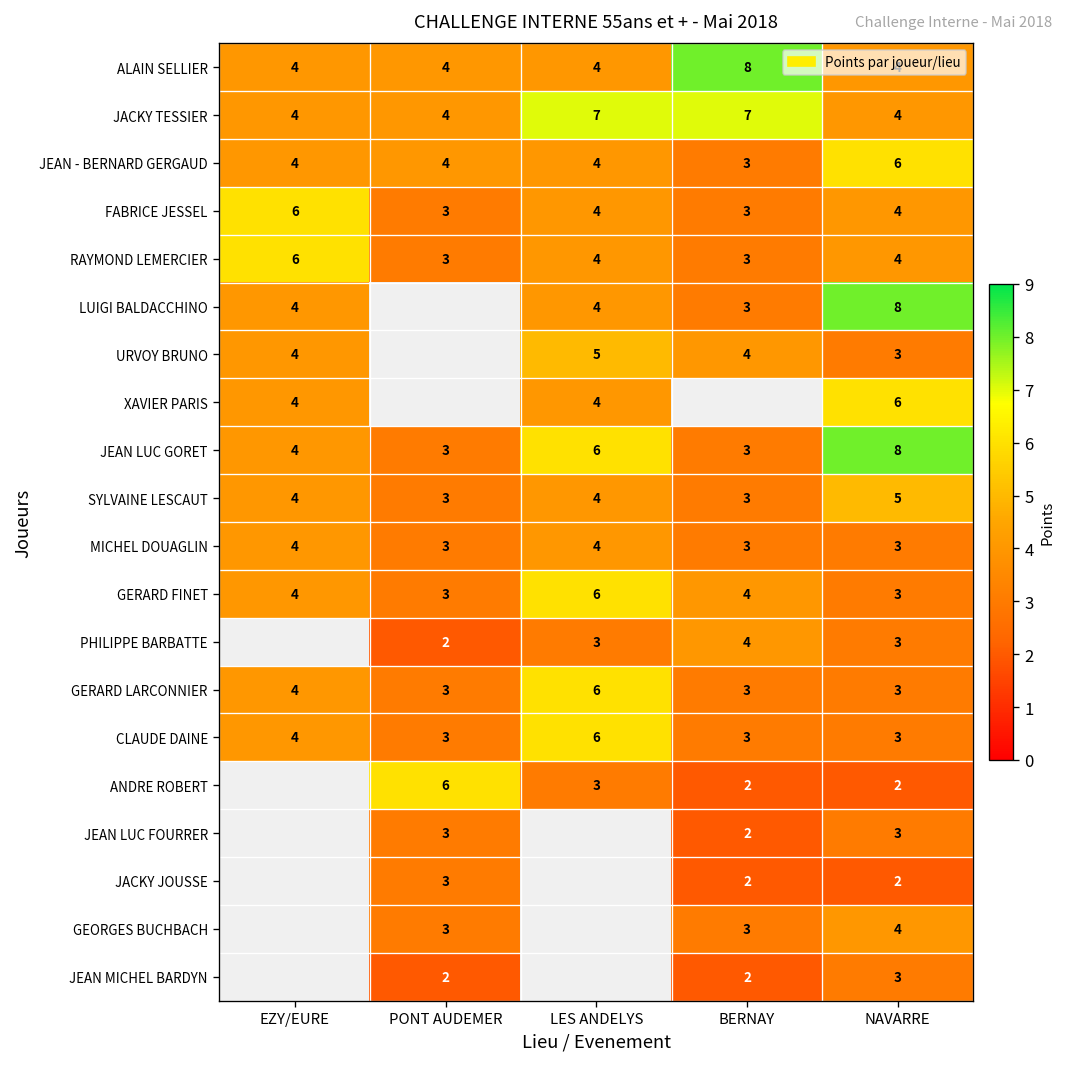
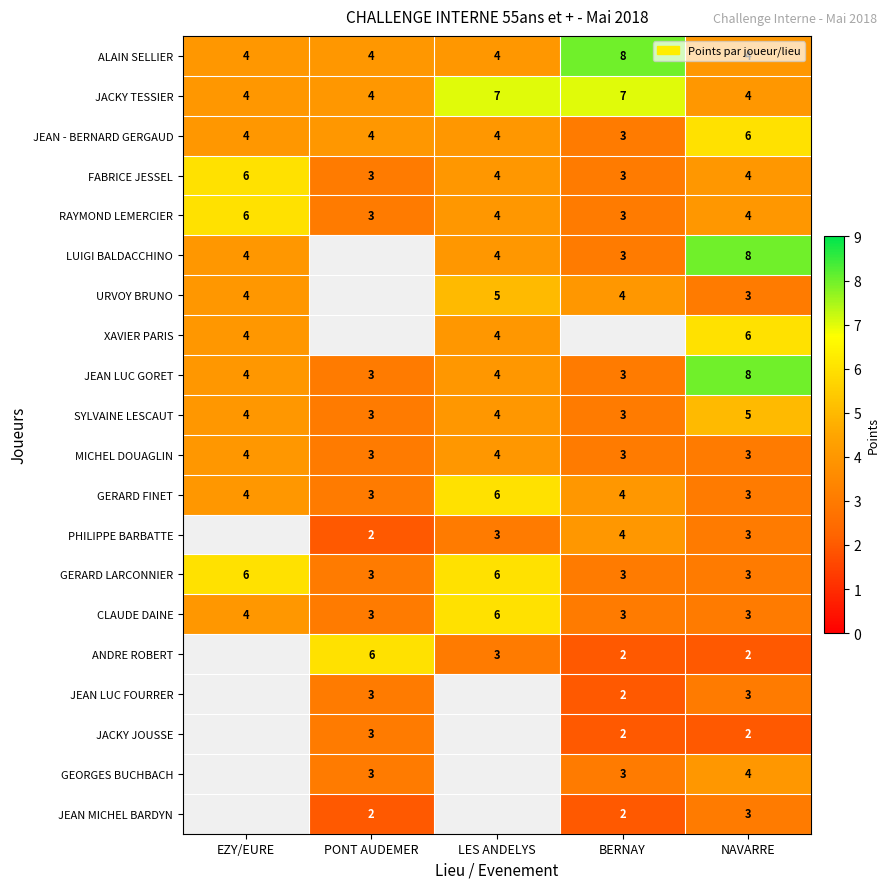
  {
    "ALAIN SELLIER": {
      "EZY/EURE": 4,
      "PONT AUDEMER": 4,
      "LES ANDELYS": 4,
      "BERNAY": 8
    },
    "JACKY TESSIER": {
      "EZY/EURE": 4,
      "PONT AUDEMER": 4,
      "LES ANDELYS": 7,
      "BERNAY": 7,
      "NAVARRE": 4
    },
    "JEAN - BERNARD GERGAUD": {
      "EZY/EURE": 4,
      "PONT AUDEMER": 4,
      "LES ANDELYS": 4,
      "BERNAY": 3,
      "NAVARRE": 6
    },
    "FABRICE JESSEL": {
      "EZY/EURE": 6,
      "PONT AUDEMER": 3,
      "LES ANDELYS": 4,
      "BERNAY": 3,
      "NAVARRE": 4
    },
    "RAYMOND LEMERCIER": {
      "EZY/EURE": 6,
      "PONT AUDEMER": 3,
      "LES ANDELYS": 4,
      "BERNAY": 3,
      "NAVARRE": 4
    },
    "LUIGI BALDACCHINO": {
      "EZY/EURE": 4,
      "LES ANDELYS": 4,
      "BERNAY": 3,
      "NAVARRE": 8
    },
    "URVOY BRUNO": {
      "EZY/EURE": 4,
      "LES ANDELYS": 5,
      "BERNAY": 4,
      "NAVARRE": 3
    },
    "XAVIER PARIS": {
      "EZY/EURE": 4,
      "LES ANDELYS": 4,
      "NAVARRE": 6
    },
    "JEAN LUC GORET": {
      "EZY/EURE": 4,
      "PONT AUDEMER": 3,
-     "LES ANDELYS": 6,
+     "LES ANDELYS": 4,
      "BERNAY": 3,
      "NAVARRE": 8
    },
    "SYLVAINE LESCAUT": {
      "EZY/EURE": 4,
      "PONT AUDEMER": 3,
      "LES ANDELYS": 4,
      "BERNAY": 3,
      "NAVARRE": 5
    },
    "MICHEL DOUAGLIN": {
      "EZY/EURE": 4,
      "PONT AUDEMER": 3,
      "LES ANDELYS": 4,
      "BERNAY": 3,
      "NAVARRE": 3
    },
    "GERARD FINET": {
      "EZY/EURE": 4,
      "PONT AUDEMER": 3,
      "LES ANDELYS": 6,
      "BERNAY": 4,
      "NAVARRE": 3
    },
    "PHILIPPE BARBATTE": {
      "PONT AUDEMER": 2,
      "LES ANDELYS": 3,
      "BERNAY": 4,
      "NAVARRE": 3
    },
    "GERARD LARCONNIER": {
-     "EZY/EURE": 4,
+     "EZY/EURE": 6,
      "PONT AUDEMER": 3,
      "LES ANDELYS": 6,
      "BERNAY": 3,
      "NAVARRE": 3
    },
    "CLAUDE DAINE": {
      "EZY/EURE": 4,
      "PONT AUDEMER": 3,
      "LES ANDELYS": 6,
      "BERNAY": 3,
      "NAVARRE": 3
    },
    "ANDRE ROBERT": {
      "PONT AUDEMER": 6,
      "LES ANDELYS": 3,
      "BERNAY": 2,
      "NAVARRE": 2
    },
    "JEAN LUC FOURRER": {
      "PONT AUDEMER": 3,
      "BERNAY": 2,
      "NAVARRE": 3
    },
    "JACKY JOUSSE": {
      "PONT AUDEMER": 3,
      "BERNAY": 2,
      "NAVARRE": 2
    },
    "GEORGES BUCHBACH": {
      "PONT AUDEMER": 3,
      "BERNAY": 3,
      "NAVARRE": 4
    },
    "JEAN MICHEL BARDYN": {
      "PONT AUDEMER": 2,
      "BERNAY": 2,
      "NAVARRE": 3
    }
  }
